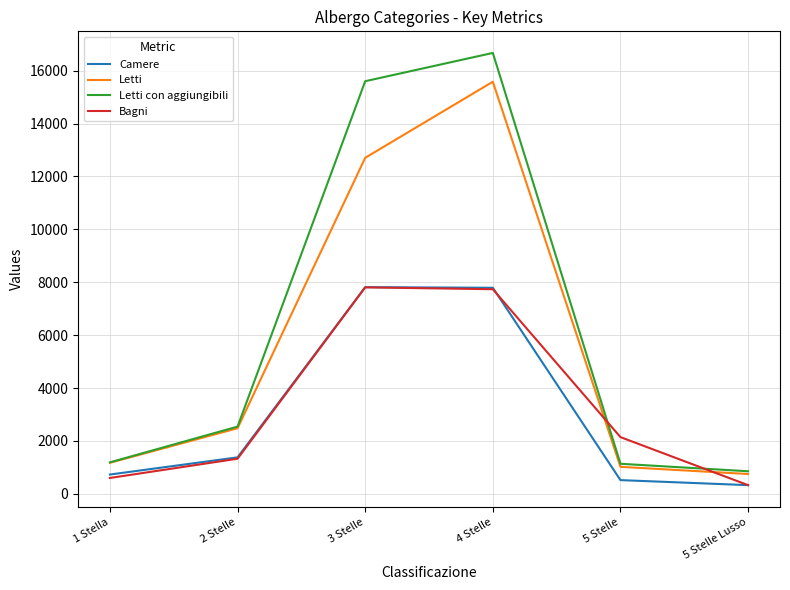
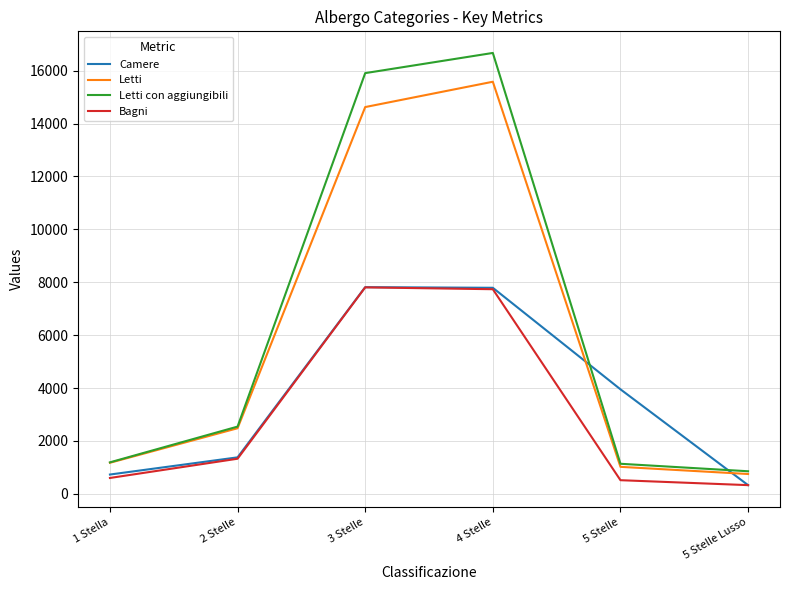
  {
    "Camere": {
      "1 Stella": 700,
-     "5 Stelle": 500
+     "5 Stelle": 4000
    },
    "Letti": {
-     "3 Stelle": 12700,
+     "3 Stelle": 14600,
      "4 Stelle": 15600,
      "5 Stelle": 1000,
      "5 Stelle Lusso": 700
    },
    "Letti con aggiungibili": {
-     "3 Stelle": 15600,
+     "3 Stelle": 15900,
      "4 Stelle": 16700,
      "5 Stelle": 1100,
      "5 Stelle Lusso": 900
    },
    "Bagni": {
      "1 Stella": 600,
-     "5 Stelle": 2100
+     "5 Stelle": 500
    }
  }
